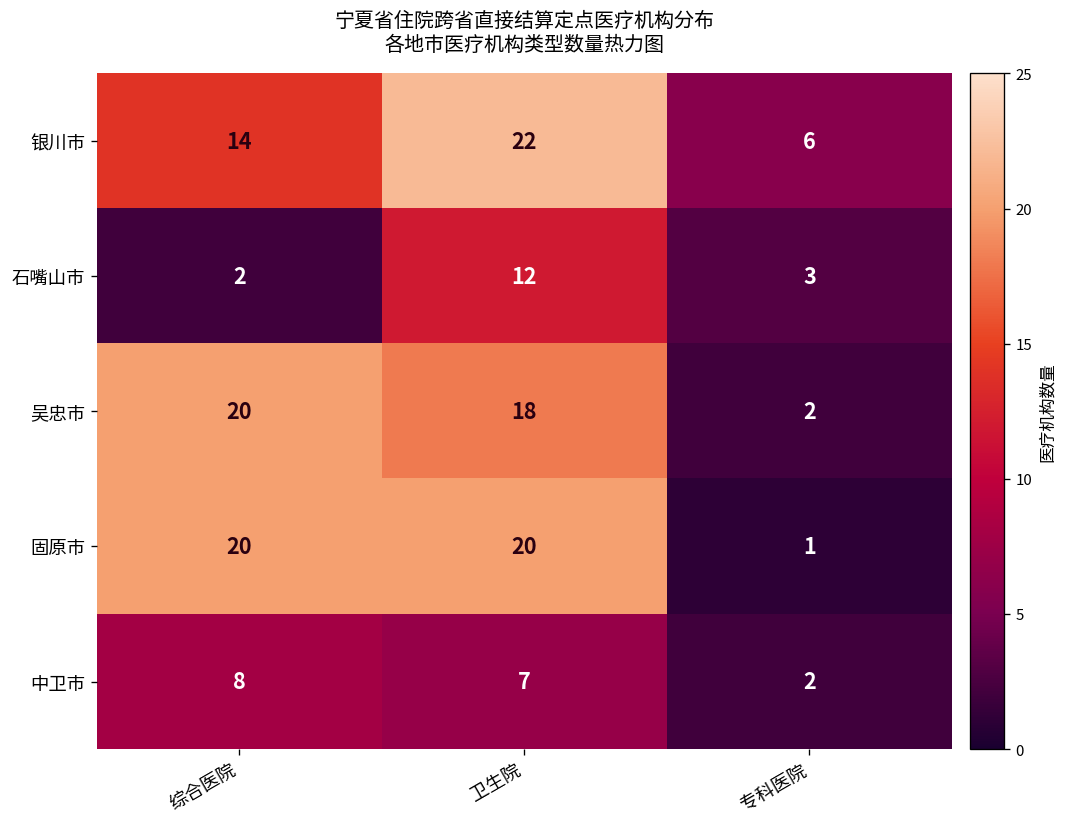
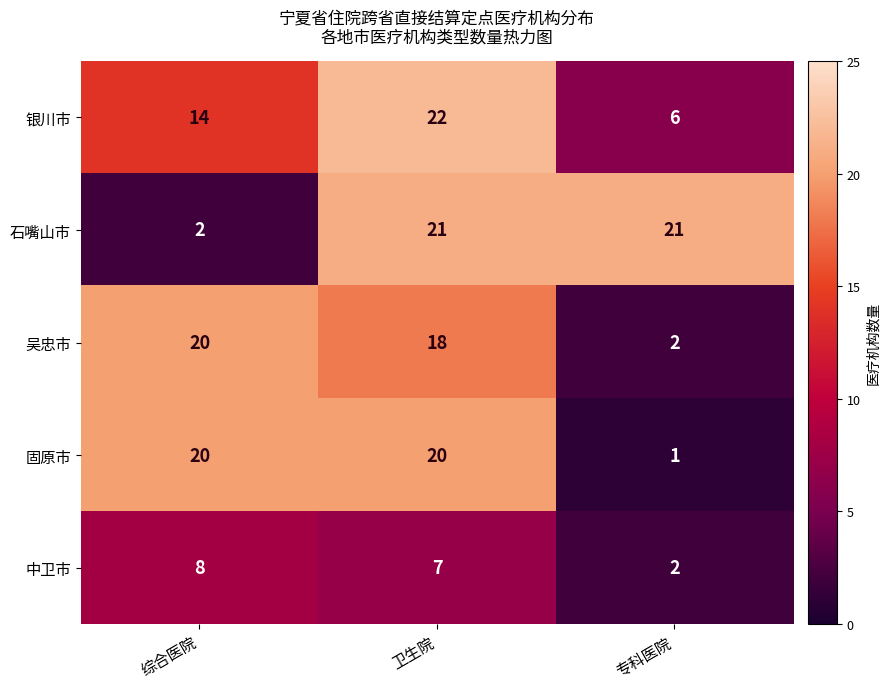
  {
    "银川市": {
      "综合医院": 14,
      "卫生院": 22,
      "专科医院": 6
    },
    "石嘴山市": {
      "综合医院": 2,
-     "卫生院": 12,
-     "专科医院": 3
+     "卫生院": 21,
+     "专科医院": 21
    },
    "吴忠市": {
      "综合医院": 20,
      "卫生院": 18,
      "专科医院": 2
    },
    "固原市": {
      "综合医院": 20,
      "卫生院": 20,
      "专科医院": 1
    },
    "中卫市": {
      "综合医院": 8,
      "卫生院": 7,
      "专科医院": 2
    }
  }
